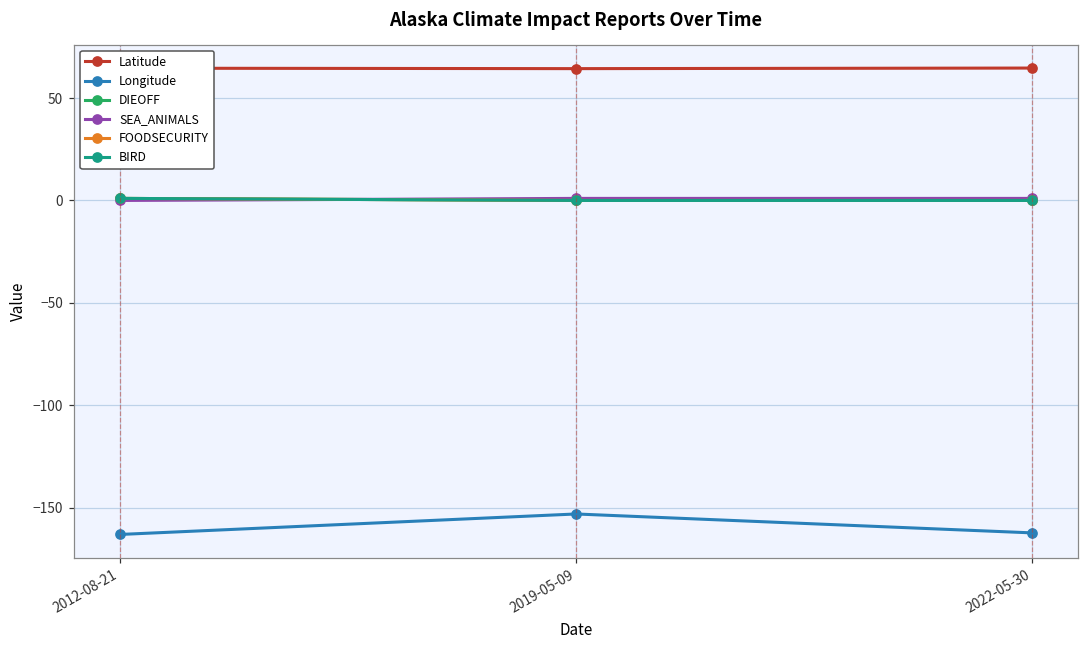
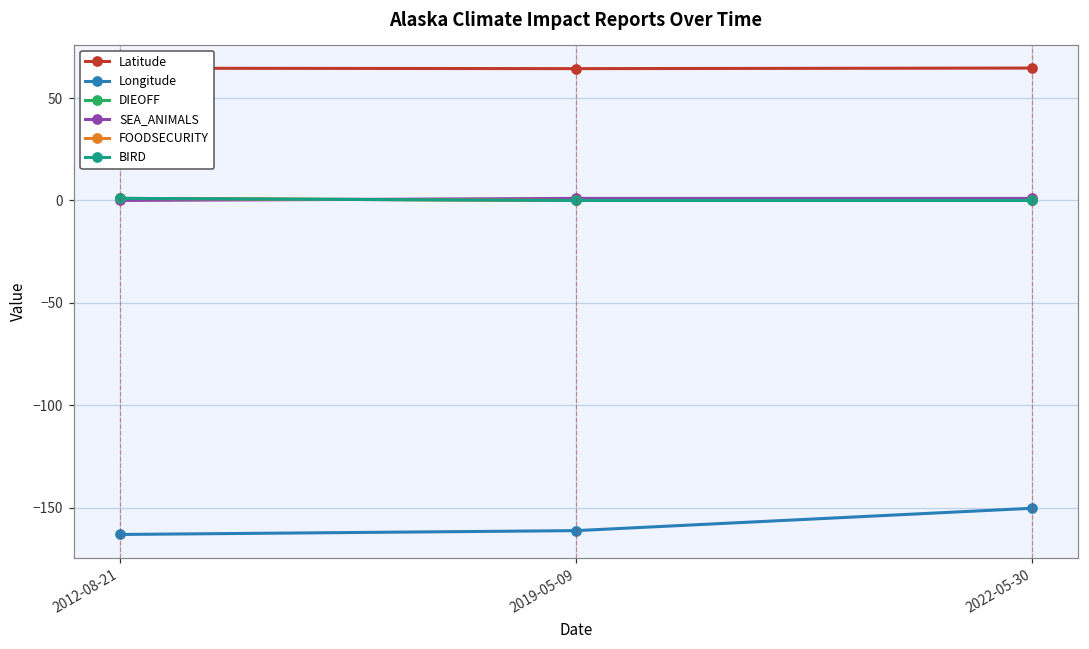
  {
    "Latitude": {
      "2019-05-09": 64,
      "2022-05-30": 65
    },
    "Longitude": {
      "2012-08-21": -163,
-     "2019-05-09": -153,
-     "2022-05-30": -162
+     "2019-05-09": -161,
+     "2022-05-30": -150
    }
  }
